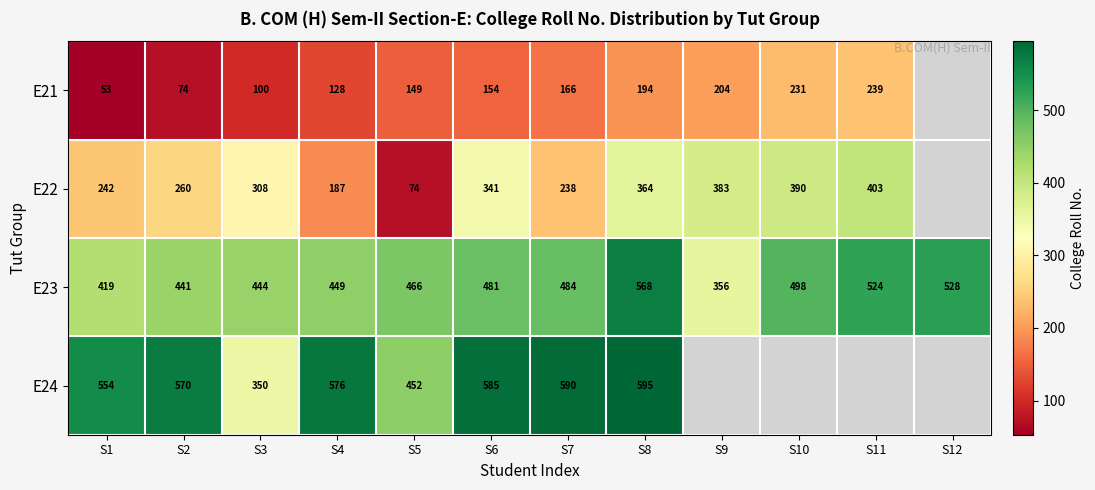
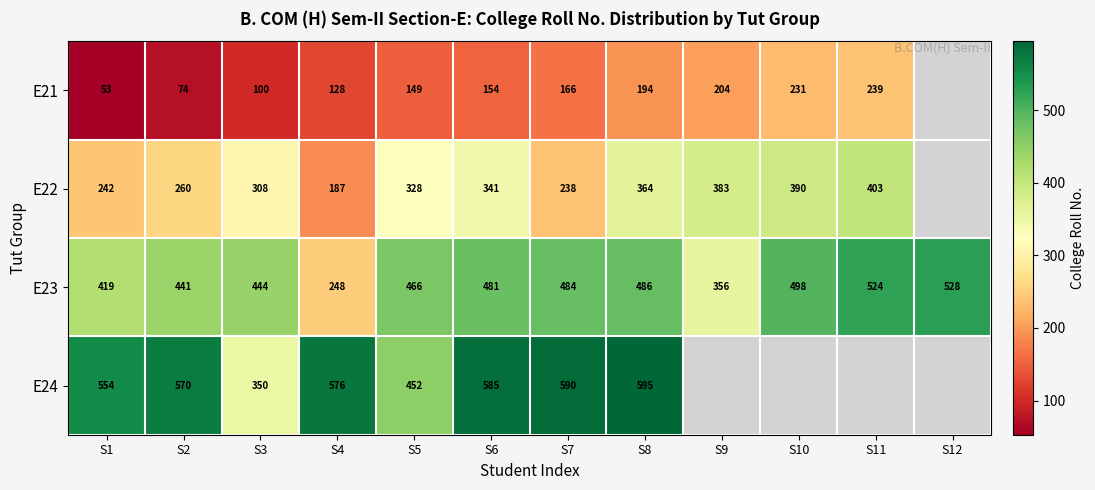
  {
    "E21": {
      "S1": 53,
      "S2": 74,
      "S3": 100,
      "S4": 128,
      "S5": 149,
      "S6": 154,
      "S7": 166,
      "S8": 194,
      "S9": 204,
      "S10": 231,
      "S11": 239
    },
    "E22": {
      "S1": 242,
      "S2": 260,
      "S3": 308,
      "S4": 187,
-     "S5": 74,
+     "S5": 328,
      "S6": 341,
      "S7": 238,
      "S8": 364,
      "S9": 383,
      "S10": 390,
      "S11": 403
    },
    "E23": {
      "S1": 419,
      "S2": 441,
      "S3": 444,
-     "S4": 449,
+     "S4": 248,
      "S5": 466,
      "S6": 481,
      "S7": 484,
-     "S8": 568,
+     "S8": 486,
      "S9": 356,
      "S10": 498,
      "S11": 524,
      "S12": 528
    },
    "E24": {
      "S1": 554,
      "S2": 570,
      "S3": 350,
      "S4": 576,
      "S5": 452,
      "S6": 585,
      "S7": 590,
      "S8": 595
    }
  }
